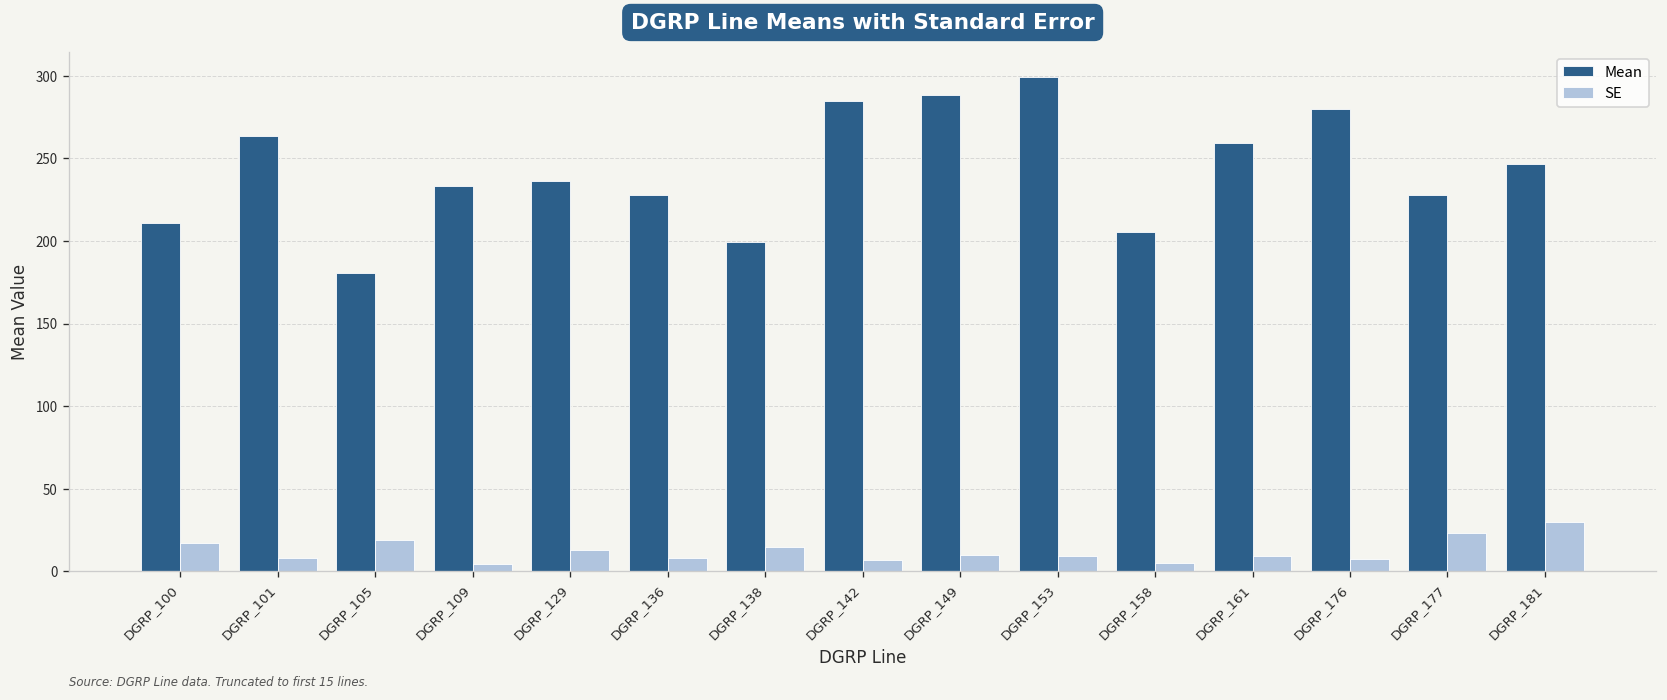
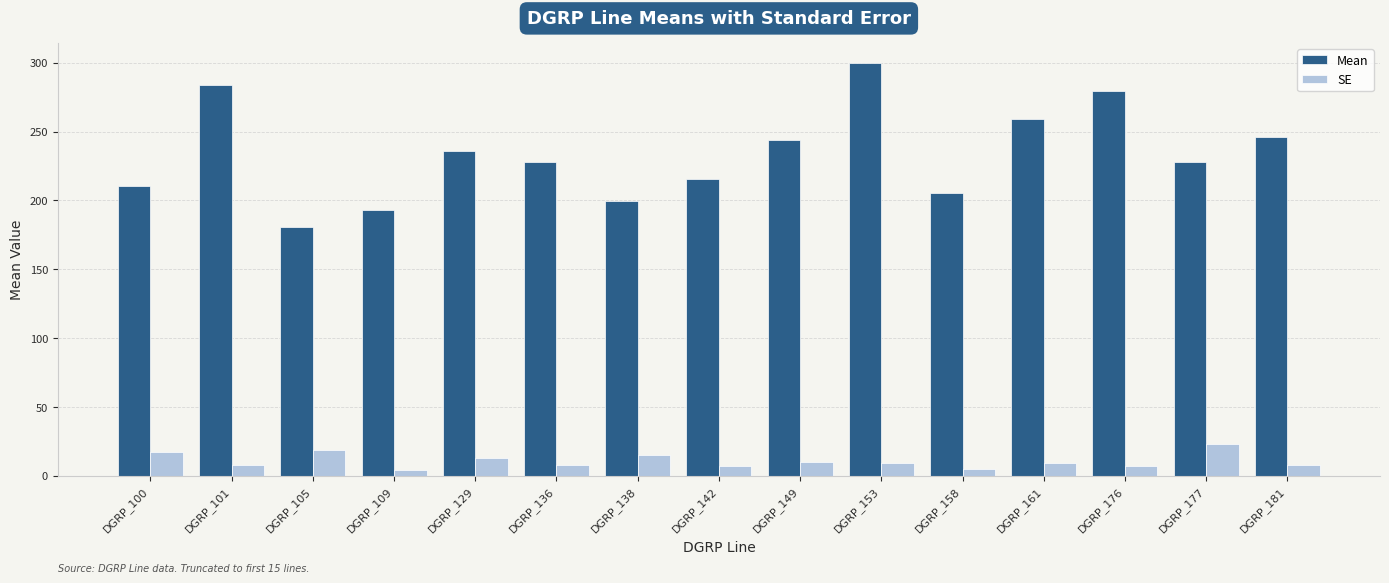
  {
    "Mean": {
      "DGRP_100": 211,
-     "DGRP_101": 264,
+     "DGRP_101": 284,
      "DGRP_105": 181,
-     "DGRP_109": 234,
+     "DGRP_109": 193,
      "DGRP_129": 236,
      "DGRP_136": 228,
      "DGRP_138": 200,
-     "DGRP_142": 284,
-     "DGRP_149": 288,
+     "DGRP_142": 216,
+     "DGRP_149": 244,
      "DGRP_153": 300,
      "DGRP_158": 206,
      "DGRP_161": 259,
      "DGRP_176": 280,
      "DGRP_177": 228,
      "DGRP_181": 246
    },
    "SE": {
      "DGRP_100": 17,
      "DGRP_101": 8,
      "DGRP_105": 19,
      "DGRP_109": 4,
      "DGRP_129": 13,
      "DGRP_136": 8,
      "DGRP_138": 15,
      "DGRP_142": 7,
      "DGRP_149": 10,
      "DGRP_153": 9,
      "DGRP_158": 5,
      "DGRP_161": 10,
      "DGRP_176": 7,
      "DGRP_177": 23,
-     "DGRP_181": 30
+     "DGRP_181": 8
    }
  }
